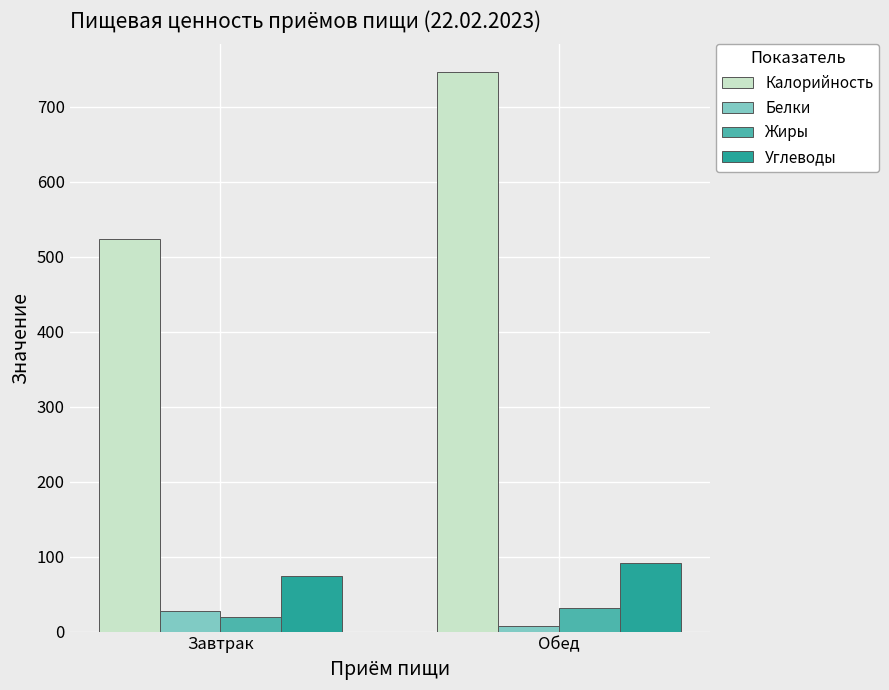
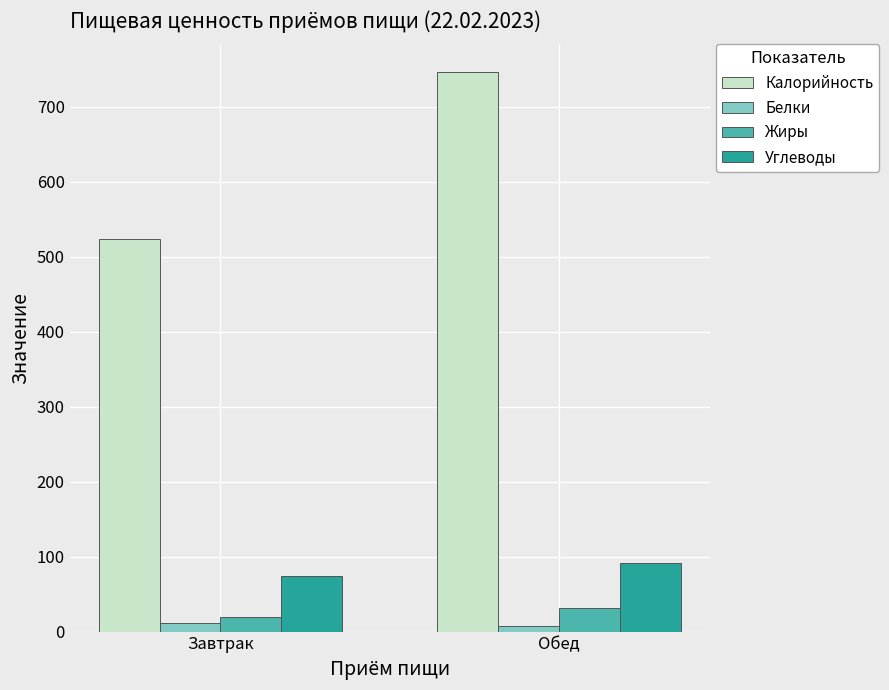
  {
    "Калорийность": {
      "Завтрак": 520,
      "Обед": 750
    },
    "Белки": {
-     "Завтрак": 30,
+     "Завтрак": 10,
      "Обед": 10
    }
  }
